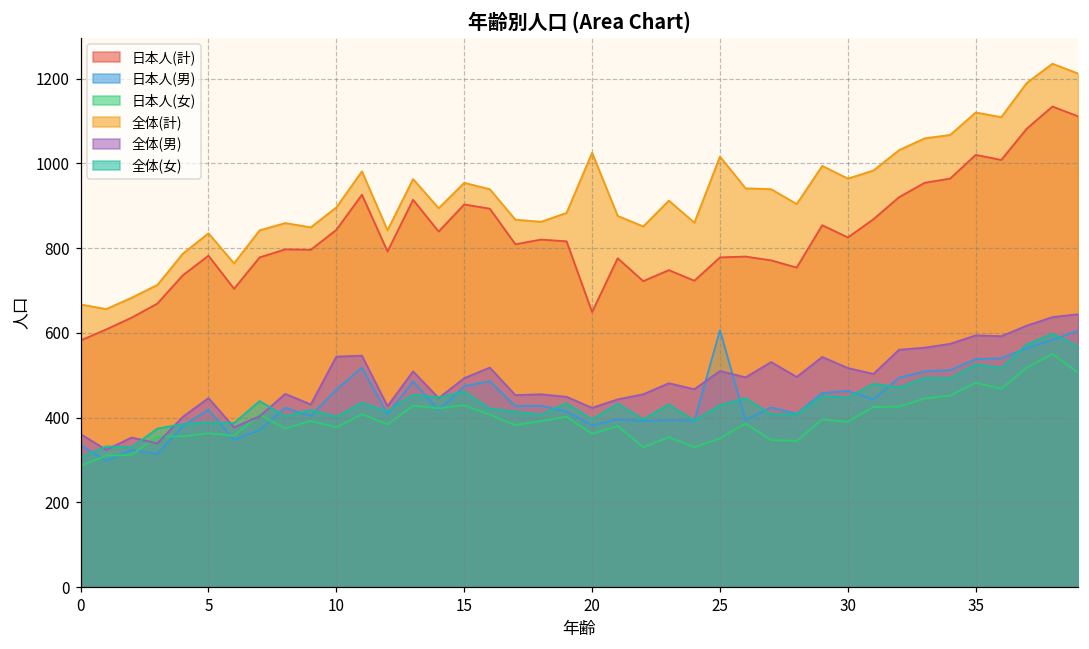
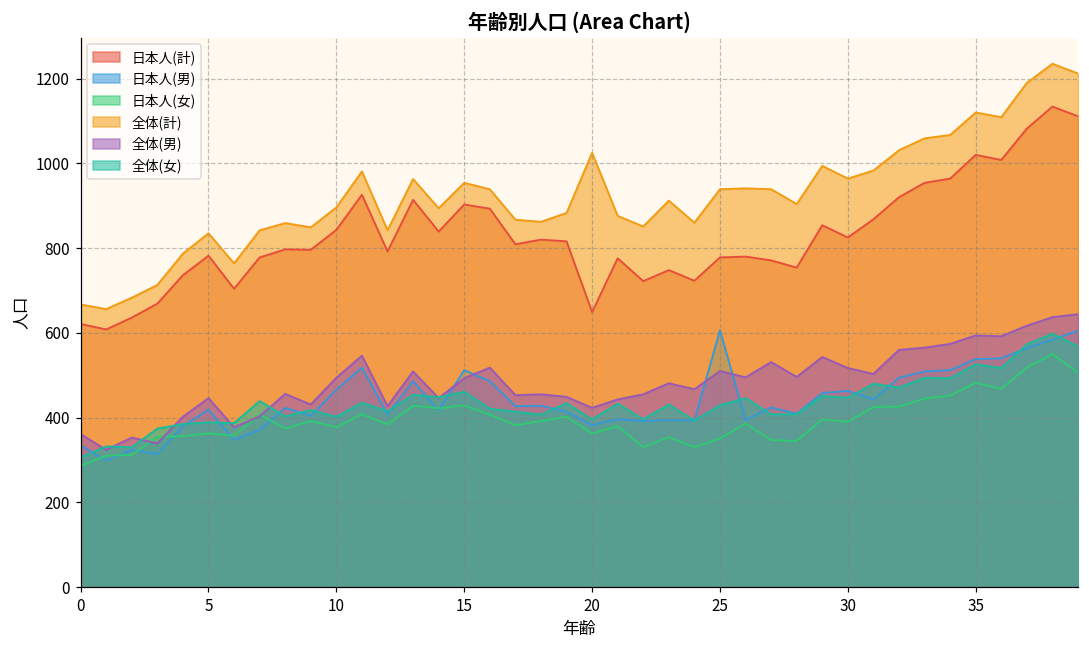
  {
    "日本人(計)": {
-     "0": 580,
+     "0": 620,
      "5": 780,
      "10": 840,
      "15": 900,
      "20": 650,
      "25": 780,
      "30": 830,
      "35": 1020
    },
    "日本人(男)": {
      "0": 340,
      "5": 420,
      "10": 470,
-     "15": 470,
+     "15": 510,
      "20": 380,
      "25": 610,
      "30": 460,
      "35": 540
    },
    "全体(計)": {
      "0": 670,
      "5": 840,
      "10": 900,
      "15": 950,
      "20": 1030,
-     "25": 1020,
+     "25": 940,
      "30": 960,
      "35": 1120
    },
    "全体(男)": {
      "0": 360,
      "5": 450,
-     "10": 540,
+     "10": 490,
      "15": 490,
      "20": 420,
      "25": 510,
      "30": 520,
      "35": 590
    }
  }
